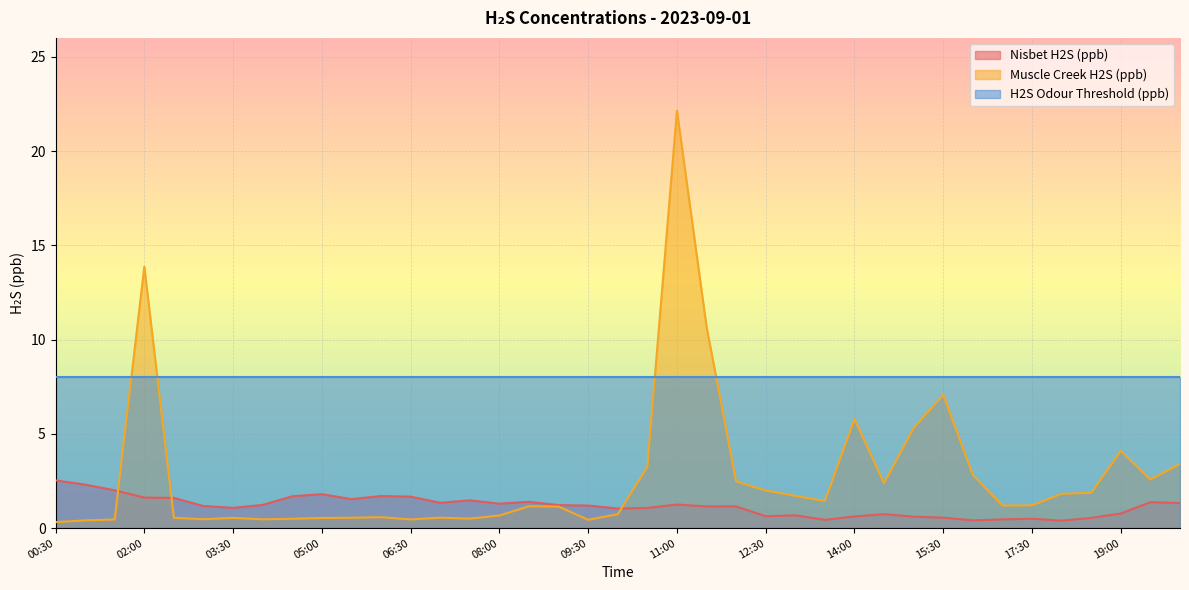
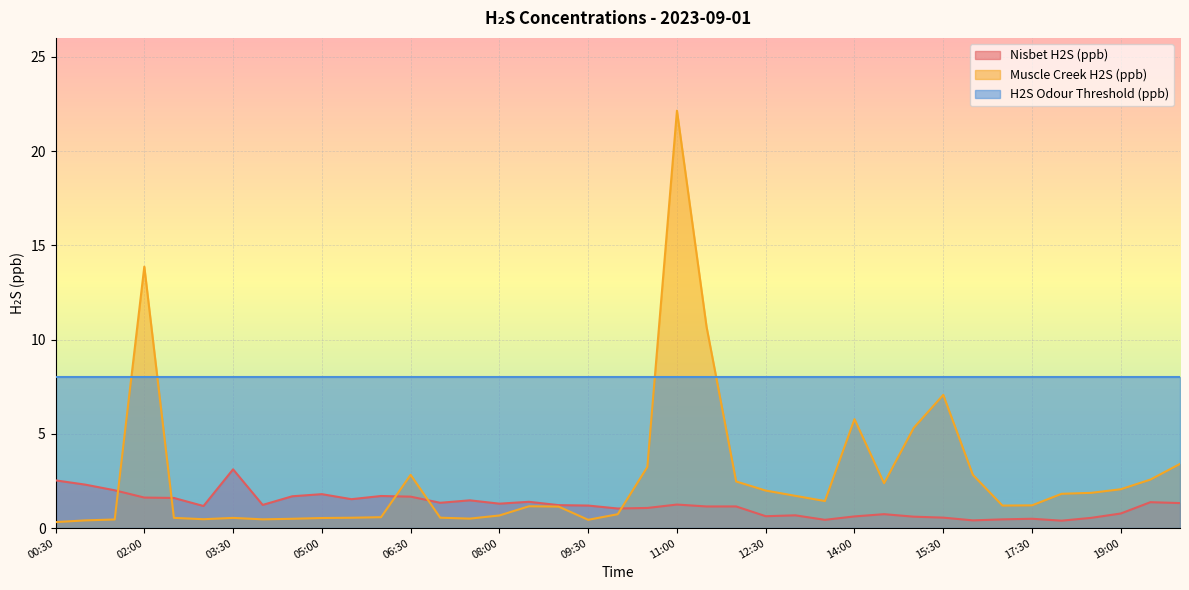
  {
    "Nisbet H2S (ppb)": {
      "00:30": 2.5,
      "02:00": 1.6,
-     "03:30": 1.1,
+     "03:30": 3.1,
      "05:00": 1.8,
      "06:30": 1.7,
      "08:00": 1.3,
      "09:30": 1.2,
      "11:00": 1.3,
      "12:30": 0.6,
      "14:00": 0.6,
      "15:30": 0.6,
      "17:30": 0.5,
      "19:00": 0.8
    },
    "Muscle Creek H2S (ppb)": {
      "00:30": 0.3,
      "02:00": 13.9,
      "03:30": 0.5,
      "05:00": 0.5,
-     "06:30": 0.5,
+     "06:30": 2.8,
      "08:00": 0.7,
      "09:30": 0.4,
      "11:00": 22.1,
      "12:30": 2.0,
      "14:00": 5.8,
      "15:30": 7.1,
      "17:30": 1.2,
-     "19:00": 4.1
+     "19:00": 2.1
    },
    "H2S Odour Threshold (ppb)": {
      "00:30": 8.0,
      "02:00": 8.0,
      "03:30": 8.0,
      "05:00": 8.0,
      "06:30": 8.0,
      "08:00": 8.0,
      "09:30": 8.0,
      "11:00": 8.0,
      "12:30": 8.0,
      "14:00": 8.0,
      "15:30": 8.0,
      "17:30": 8.0,
      "19:00": 8.0
    }
  }
